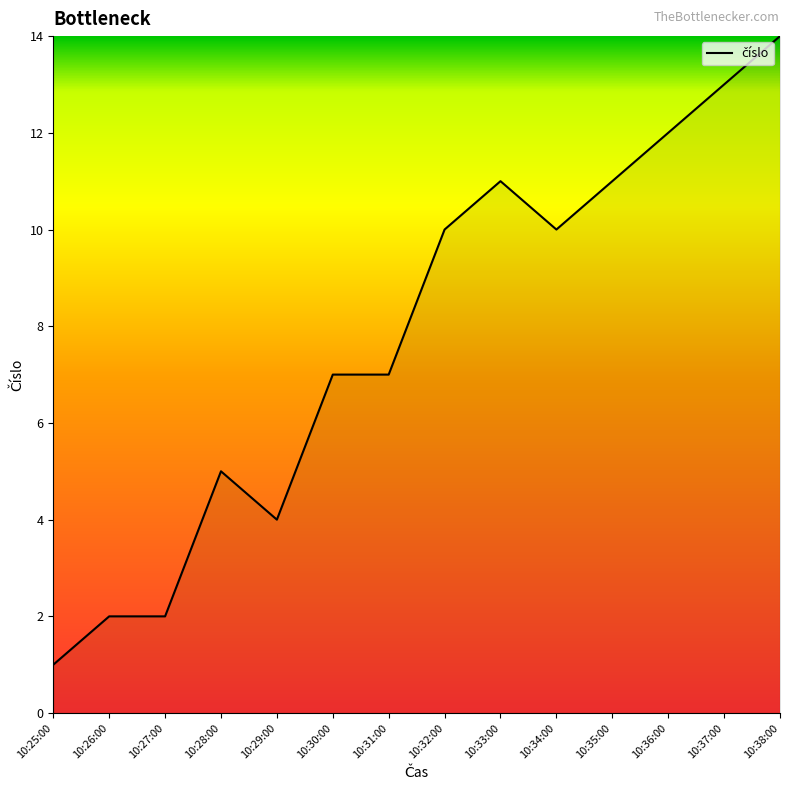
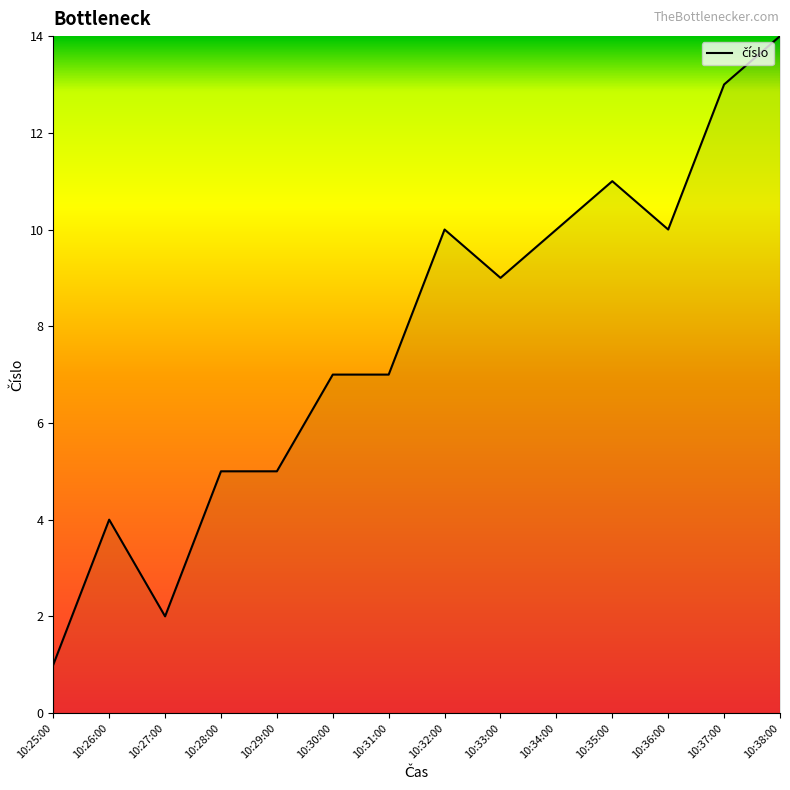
  {
    "10:25:00": 1,
-   "10:26:00": 2,
+   "10:26:00": 4,
    "10:27:00": 2,
    "10:28:00": 5,
-   "10:29:00": 4,
+   "10:29:00": 5,
    "10:30:00": 7,
    "10:31:00": 7,
    "10:32:00": 10,
-   "10:33:00": 11,
+   "10:33:00": 9,
    "10:34:00": 10,
    "10:35:00": 11,
-   "10:36:00": 12,
+   "10:36:00": 10,
    "10:37:00": 13,
    "10:38:00": 14
  }
